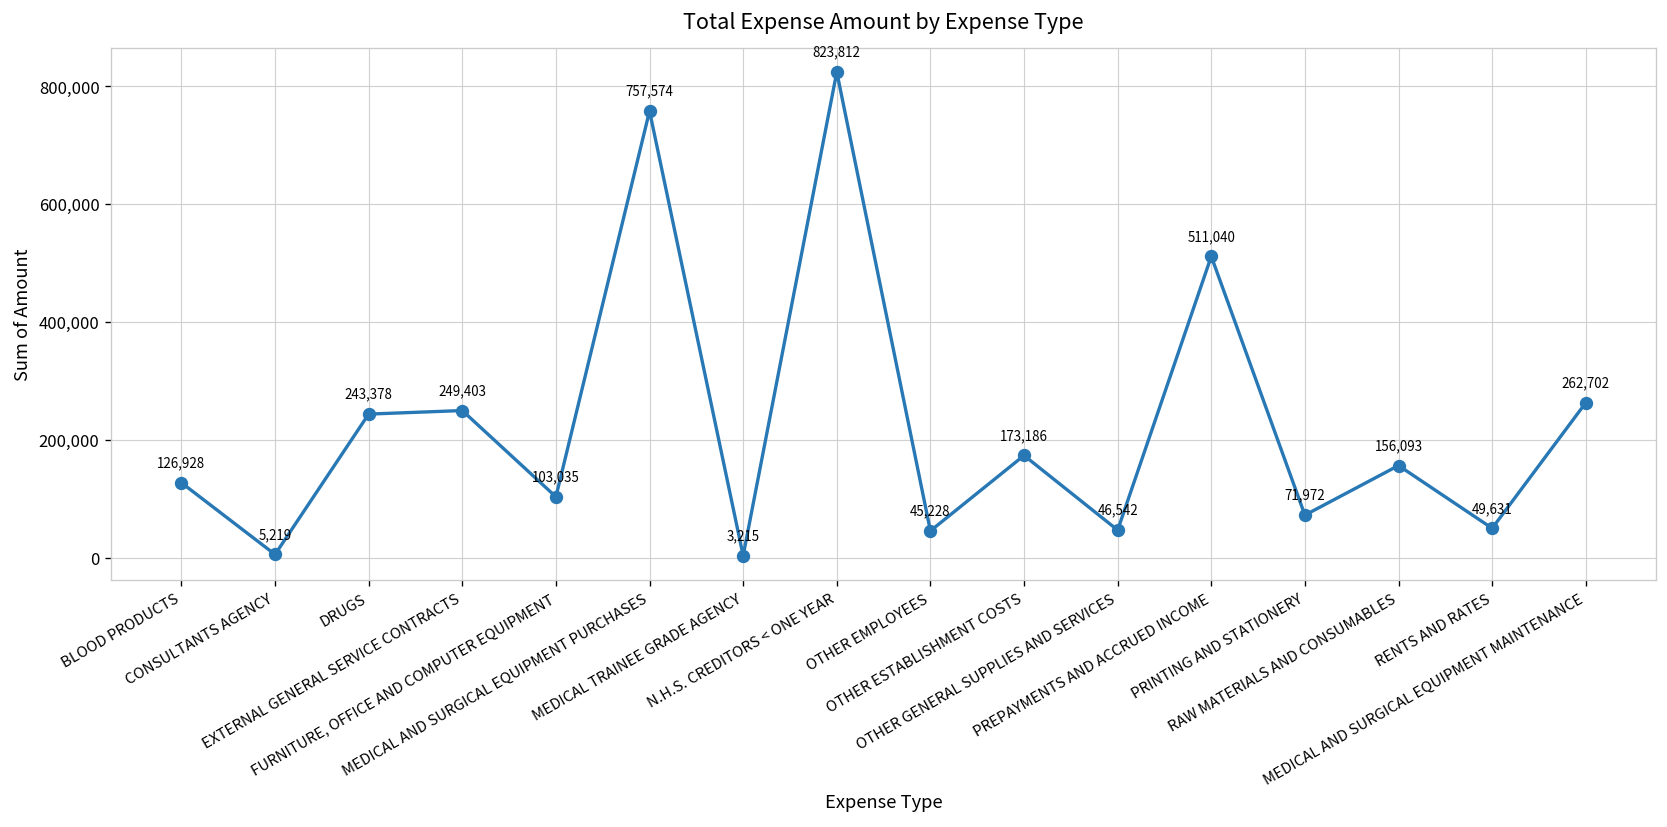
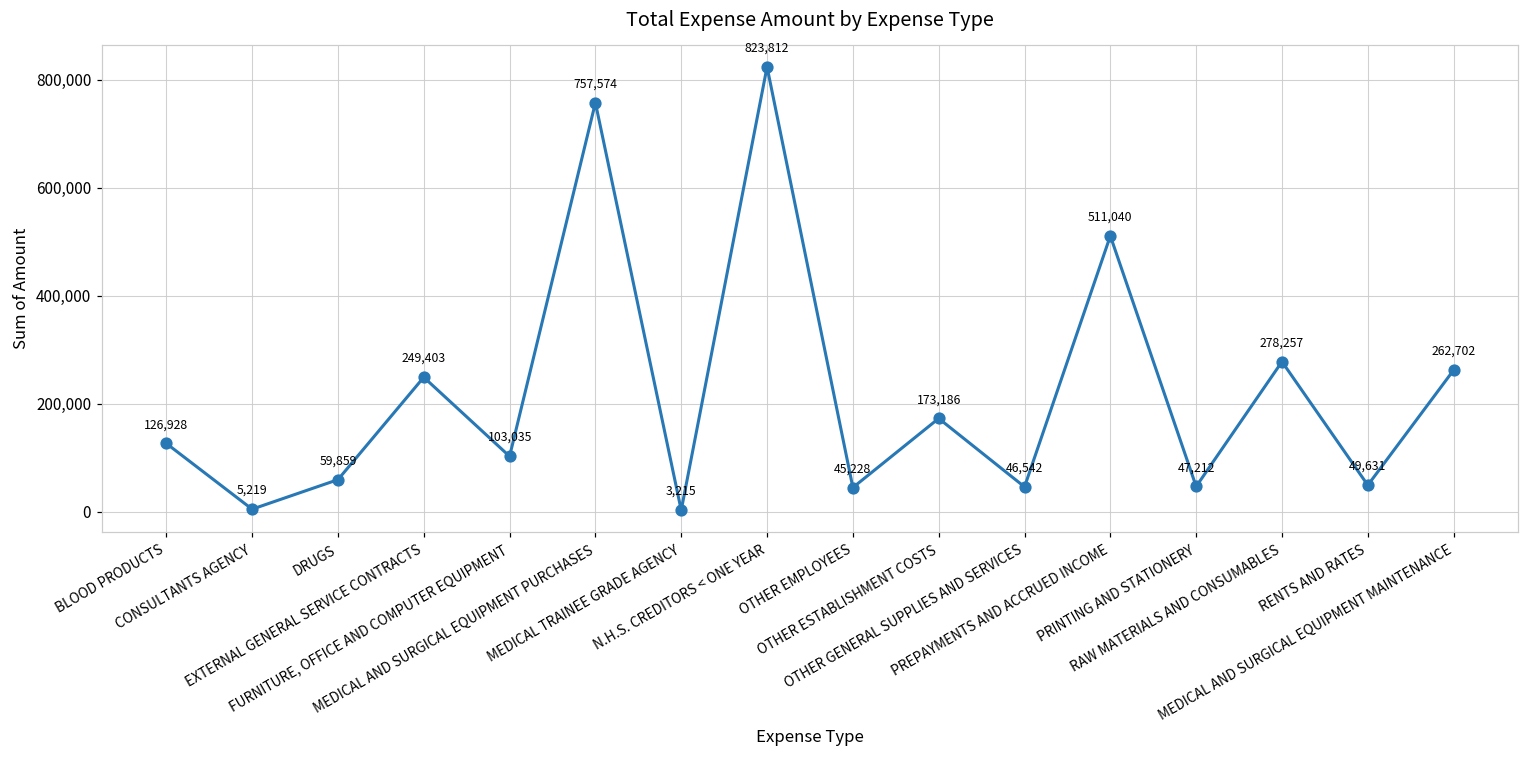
  {
    "BLOOD PRODUCTS": "126,928",
    "CONSULTANTS AGENCY": "5,219",
-   "DRUGS": "243,378",
+   "DRUGS": "59,859",
    "EXTERNAL GENERAL SERVICE CONTRACTS": "249,403",
    "FURNITURE, OFFICE AND COMPUTER EQUIPMENT": "103,035",
    "MEDICAL AND SURGICAL EQUIPMENT PURCHASES": "757,574",
    "MEDICAL TRAINEE GRADE AGENCY": "3,215",
    "N.H.S. CREDITORS < ONE YEAR": "823,812",
    "OTHER EMPLOYEES": "45,228",
    "OTHER ESTABLISHMENT COSTS": "173,186",
    "OTHER GENERAL SUPPLIES AND SERVICES": "46,542",
    "PREPAYMENTS AND ACCRUED INCOME": "511,040",
-   "PRINTING AND STATIONERY": "71,972",
-   "RAW MATERIALS AND CONSUMABLES": "156,093",
+   "PRINTING AND STATIONERY": "47,212",
+   "RAW MATERIALS AND CONSUMABLES": "278,257",
    "RENTS AND RATES": "49,631",
    "MEDICAL AND SURGICAL EQUIPMENT MAINTENANCE": "262,702"
  }
